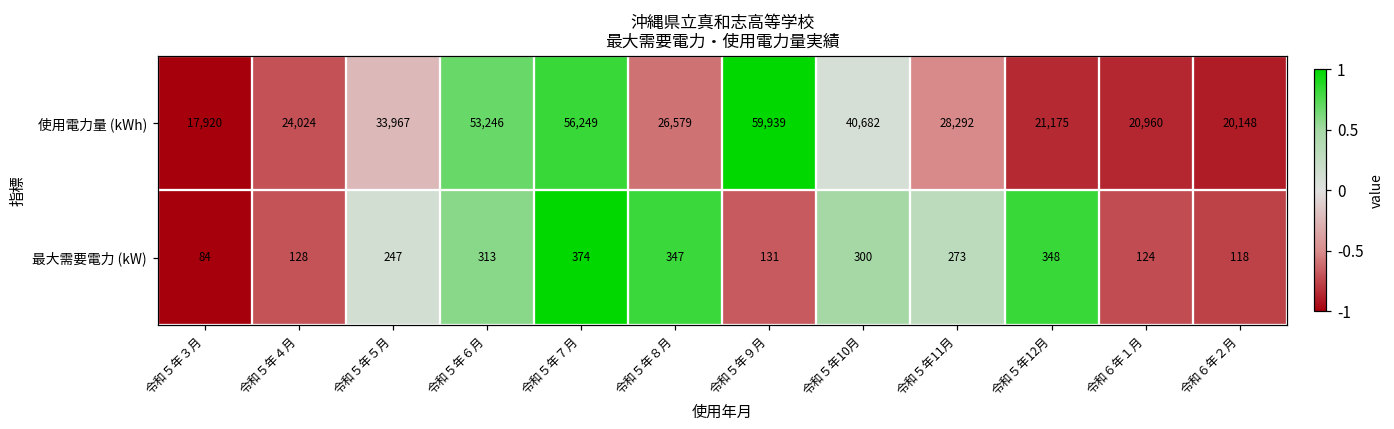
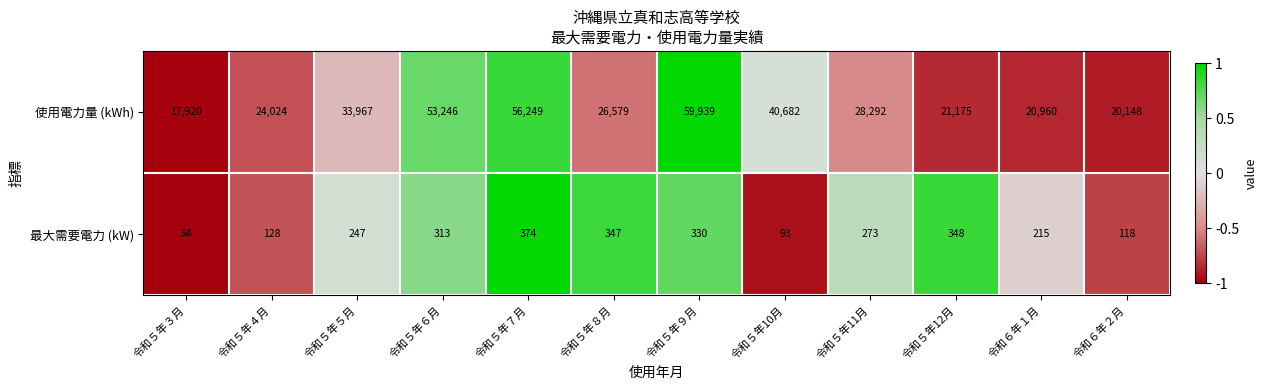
  {
    "使用電力量 (kWh)": {
      "令和５年３月": "17,920",
      "令和５年４月": "24,024",
      "令和５年５月": "33,967",
      "令和５年６月": "53,246",
      "令和５年７月": "56,249",
      "令和５年８月": "26,579",
      "令和５年９月": "59,939",
      "令和５年10月": "40,682",
      "令和５年11月": "28,292",
      "令和５年12月": "21,175",
      "令和６年１月": "20,960",
      "令和６年２月": "20,148"
    },
    "最大需要電力 (kW)": {
      "令和５年３月": "84",
      "令和５年４月": "128",
      "令和５年５月": "247",
      "令和５年６月": "313",
      "令和５年７月": "374",
      "令和５年８月": "347",
-     "令和５年９月": "131",
-     "令和５年10月": "300",
+     "令和５年９月": "330",
+     "令和５年10月": "93",
      "令和５年11月": "273",
      "令和５年12月": "348",
-     "令和６年１月": "124",
+     "令和６年１月": "215",
      "令和６年２月": "118"
    }
  }
